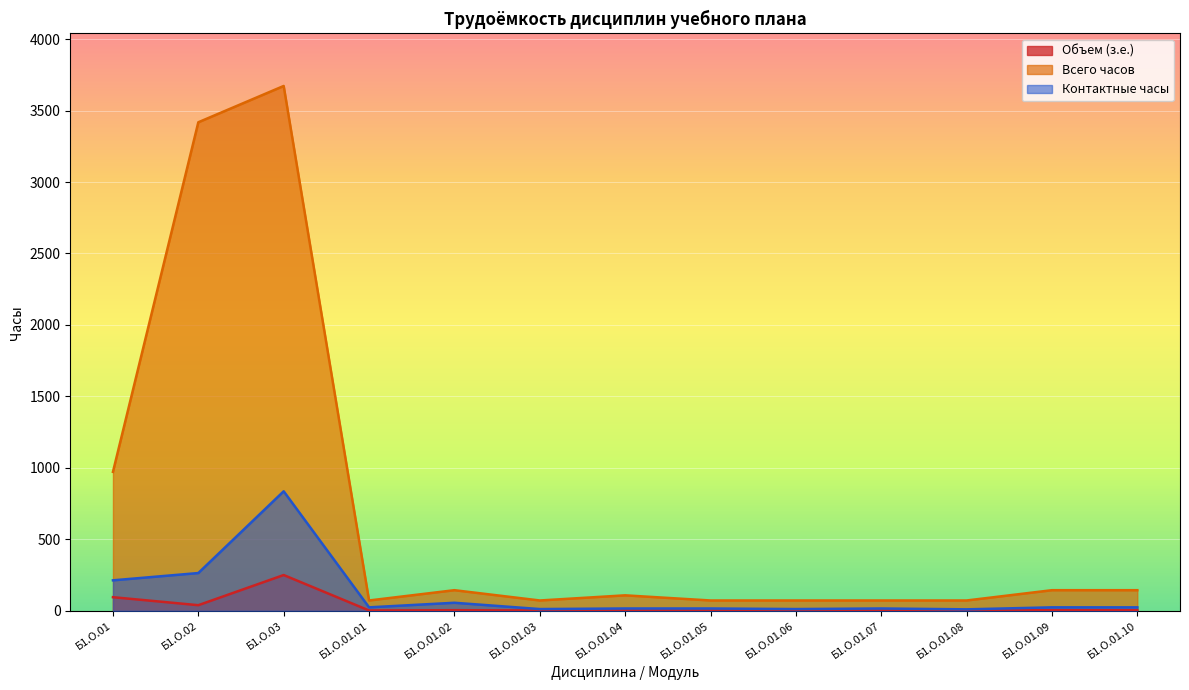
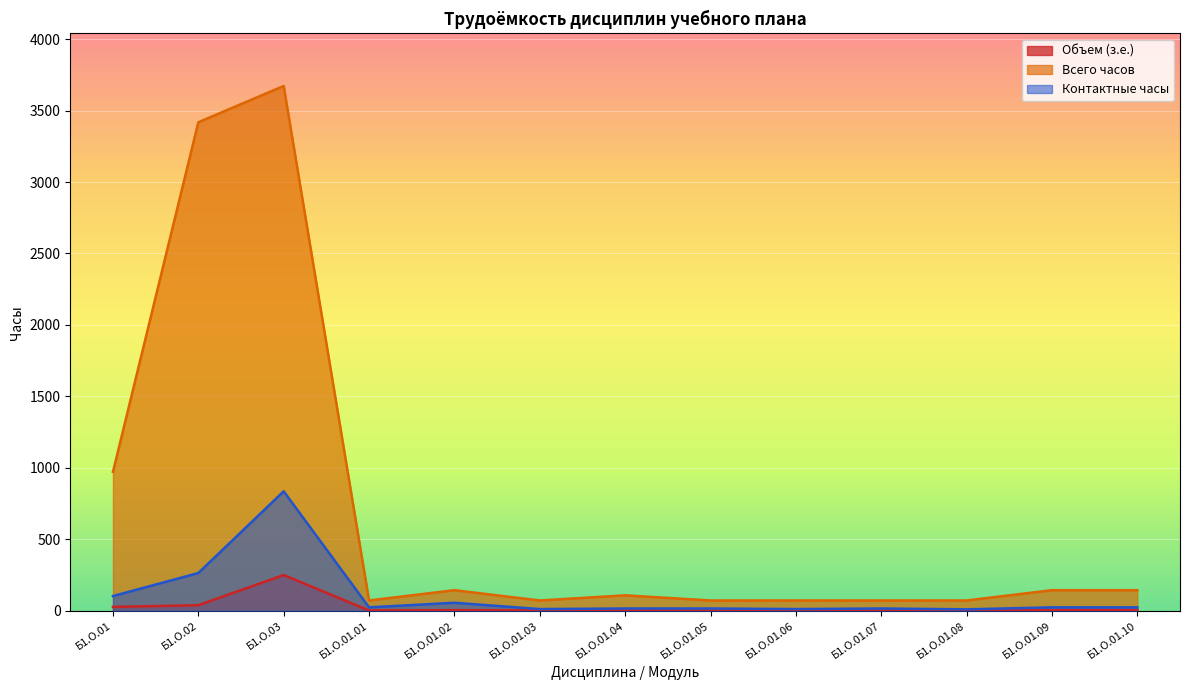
  {
    "Объем (з.е.)": {
-     "Б1.О.01": 100,
+     "Б1.О.01": 30,
      "Б1.О.02": 40,
      "Б1.О.03": 250,
      "Б1.О.01.01": 0,
      "Б1.О.01.02": 0,
      "Б1.О.01.09": 0,
      "Б1.О.01.10": 0
    },
    "Всего часов": {
      "Б1.О.01": 970,
      "Б1.О.02": 3420,
      "Б1.О.03": 3670,
      "Б1.О.01.01": 70,
      "Б1.О.01.02": 140,
      "Б1.О.01.03": 70,
      "Б1.О.01.04": 110,
      "Б1.О.01.05": 70,
      "Б1.О.01.06": 70,
      "Б1.О.01.07": 70,
      "Б1.О.01.08": 70,
      "Б1.О.01.09": 140,
      "Б1.О.01.10": 140
    },
    "Контактные часы": {
-     "Б1.О.01": 210,
+     "Б1.О.01": 100,
      "Б1.О.02": 260,
      "Б1.О.03": 840,
      "Б1.О.01.01": 20,
      "Б1.О.01.02": 60,
      "Б1.О.01.09": 20,
      "Б1.О.01.10": 20
    }
  }
